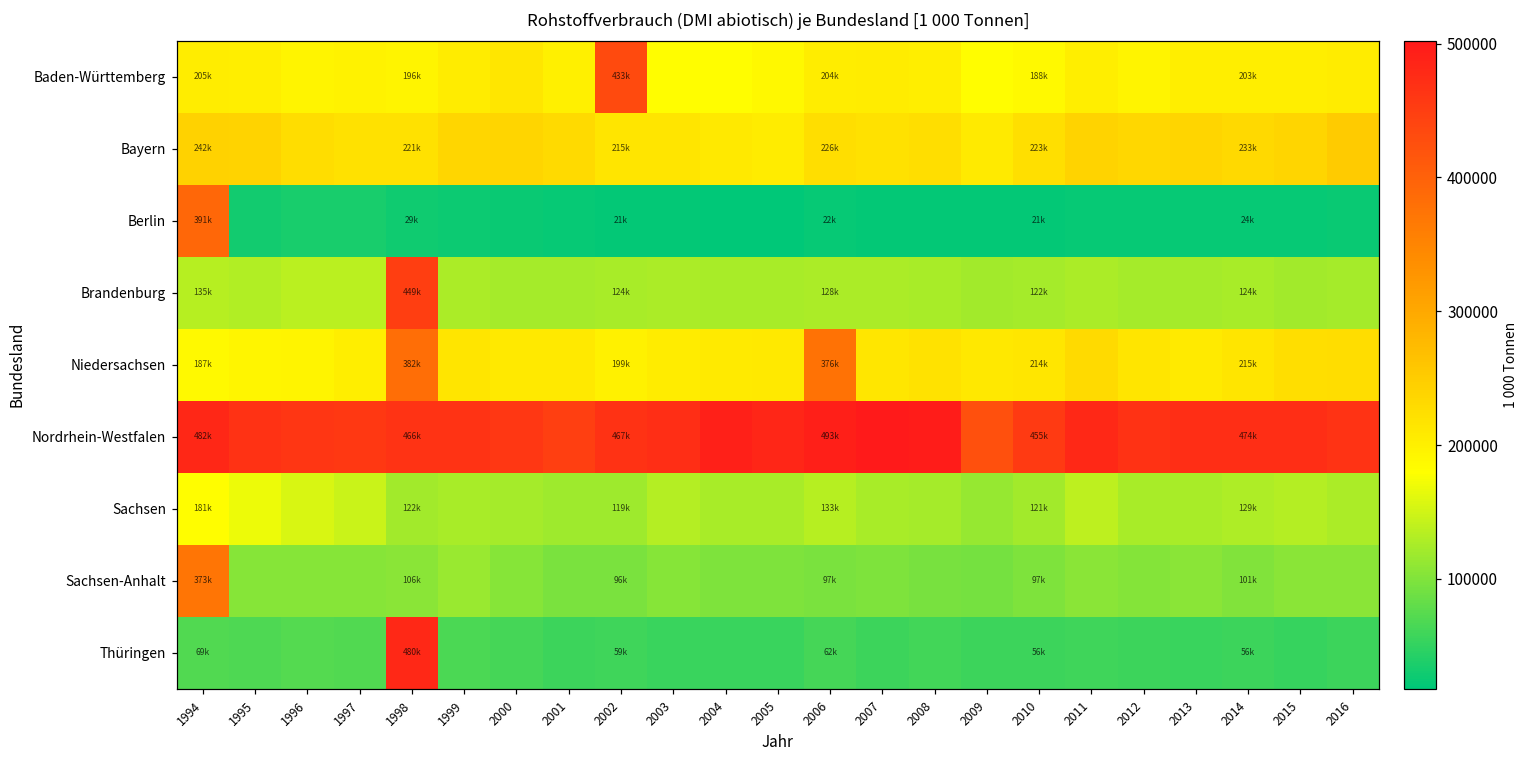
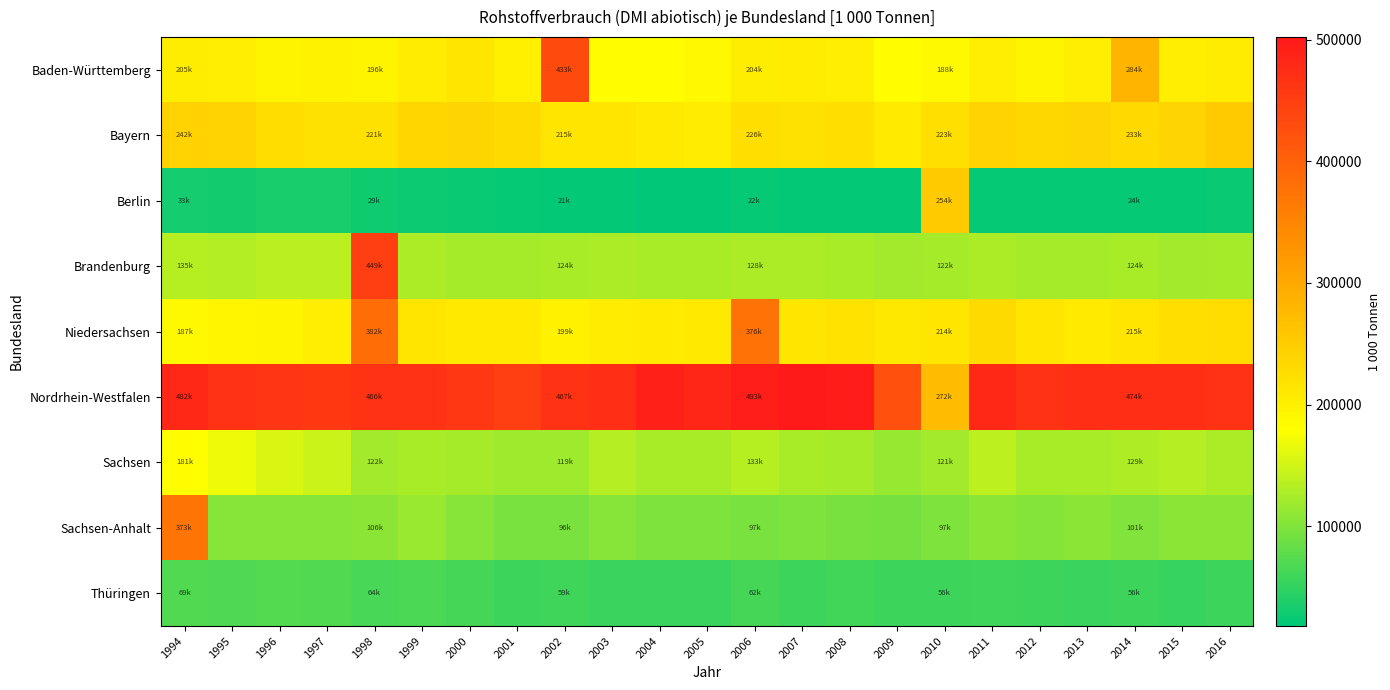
  {
    "Baden-Württemberg": {
      "1994": "205k",
      "1998": "196k",
      "2002": "433k",
      "2006": "204k",
      "2010": "188k",
-     "2014": "203k"
+     "2014": "284k"
    },
    "Bayern": {
      "1994": "242k",
      "1998": "221k",
      "2002": "215k",
      "2006": "226k",
      "2010": "223k",
      "2014": "233k"
    },
    "Berlin": {
-     "1994": "391k",
+     "1994": "33k",
      "1998": "29k",
      "2002": "21k",
      "2006": "22k",
-     "2010": "21k",
+     "2010": "254k",
      "2014": "24k"
    },
    "Brandenburg": {
      "1994": "135k",
      "1998": "449k",
      "2002": "124k",
      "2006": "128k",
      "2010": "122k",
      "2014": "124k"
    },
    "Niedersachsen": {
      "1994": "187k",
      "1998": "382k",
      "2002": "199k",
      "2006": "376k",
      "2010": "214k",
      "2014": "215k"
    },
    "Nordrhein-Westfalen": {
      "1994": "482k",
      "1998": "466k",
      "2002": "467k",
      "2006": "493k",
-     "2010": "455k",
+     "2010": "272k",
      "2014": "474k"
    },
    "Sachsen": {
      "1994": "181k",
      "1998": "122k",
      "2002": "119k",
      "2006": "133k",
      "2010": "121k",
      "2014": "129k"
    },
    "Sachsen-Anhalt": {
      "1994": "373k",
      "1998": "106k",
      "2002": "96k",
      "2006": "97k",
      "2010": "97k",
      "2014": "101k"
    },
    "Thüringen": {
      "1994": "69k",
-     "1998": "480k",
+     "1998": "64k",
      "2002": "59k",
      "2006": "62k",
      "2010": "56k",
      "2014": "56k"
    }
  }
